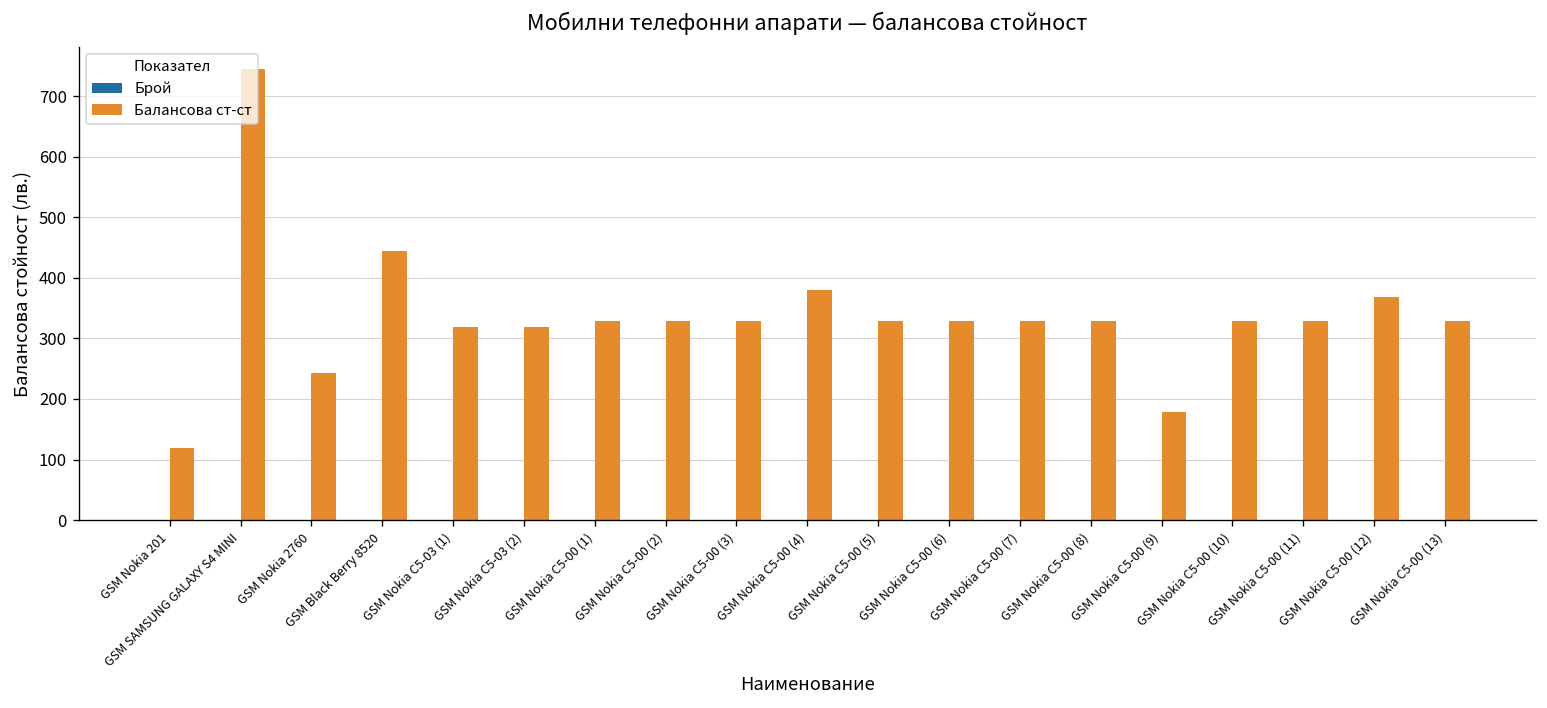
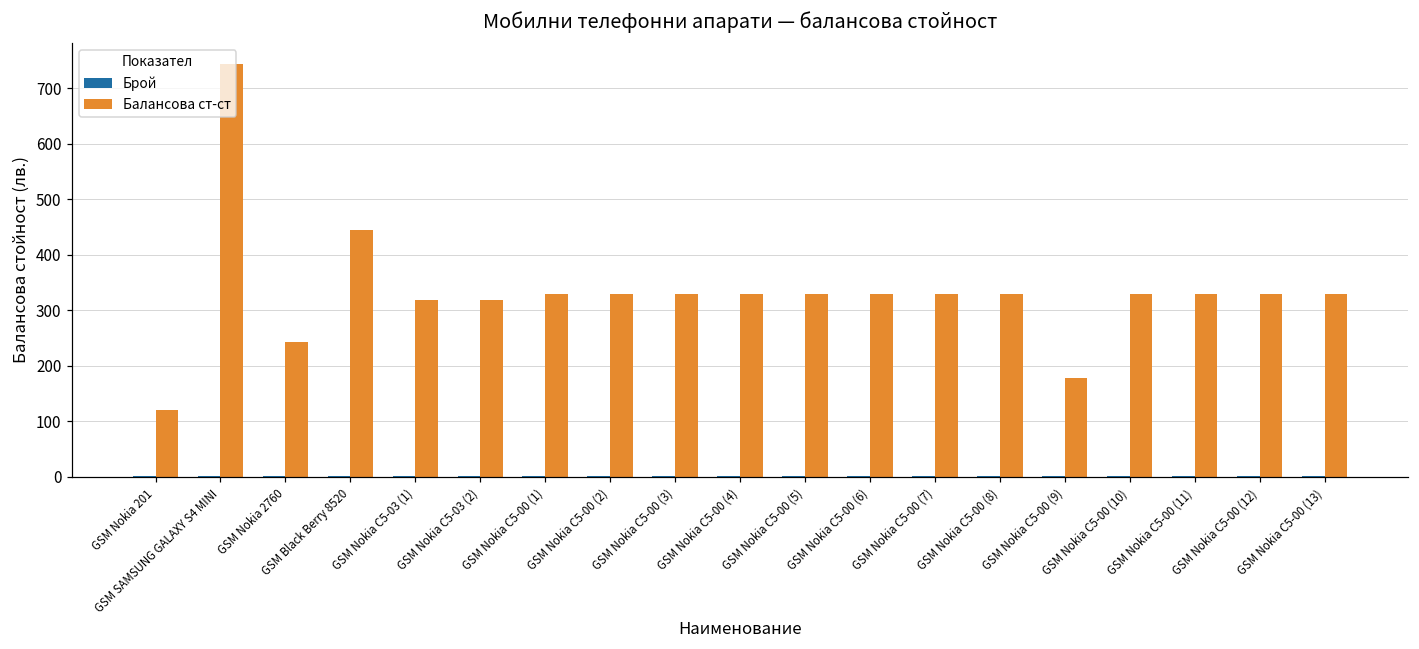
  {
    "Балансова ст-ст": {
      "GSM Nokia 201": 120,
      "GSM Nokia 2760": 240,
      "GSM Black Berry 8520": 440,
      "GSM Nokia C5-03 (1)": 320,
      "GSM Nokia C5-03 (2)": 320,
      "GSM Nokia C5-00 (1)": 330,
      "GSM Nokia C5-00 (2)": 330,
      "GSM Nokia C5-00 (3)": 330,
-     "GSM Nokia C5-00 (4)": 380,
+     "GSM Nokia C5-00 (4)": 330,
      "GSM Nokia C5-00 (5)": 330,
      "GSM Nokia C5-00 (6)": 330,
      "GSM Nokia C5-00 (7)": 330,
      "GSM Nokia C5-00 (8)": 330,
      "GSM Nokia C5-00 (9)": 180,
      "GSM Nokia C5-00 (10)": 330,
      "GSM Nokia C5-00 (11)": 330,
-     "GSM Nokia C5-00 (12)": 370,
+     "GSM Nokia C5-00 (12)": 330,
      "GSM Nokia C5-00 (13)": 330
    }
  }
